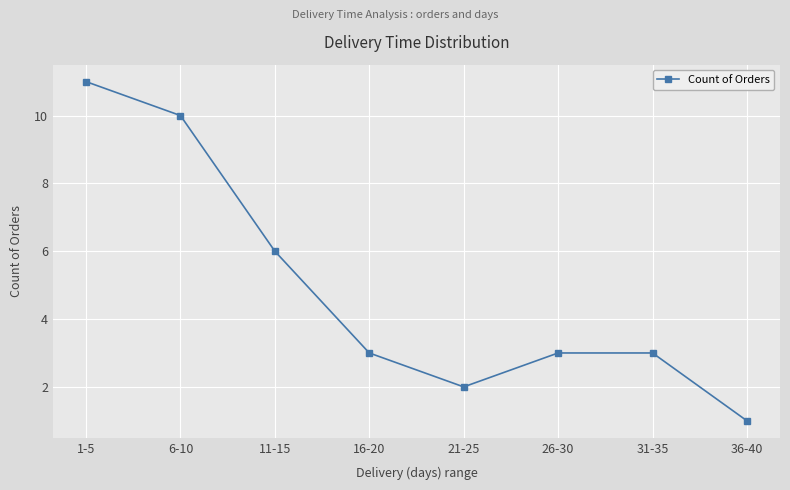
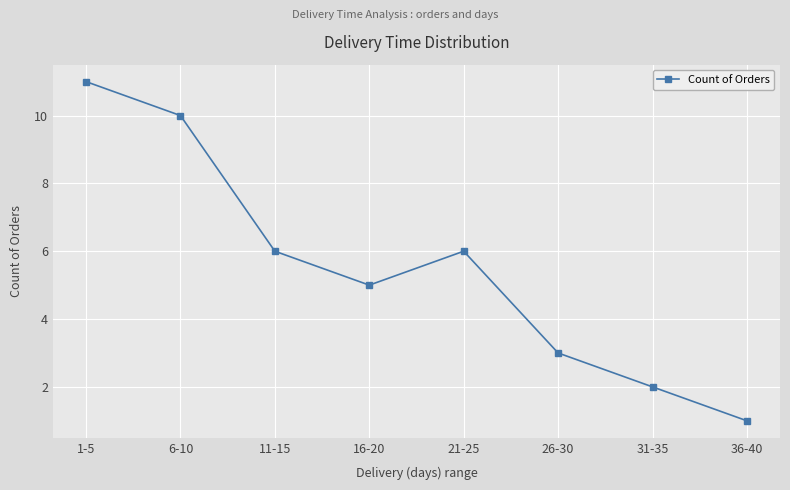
  {
    "1-5": 11,
    "6-10": 10,
    "11-15": 6,
-   "16-20": 3,
-   "21-25": 2,
+   "16-20": 5,
+   "21-25": 6,
    "26-30": 3,
-   "31-35": 3,
+   "31-35": 2,
    "36-40": 1
  }
